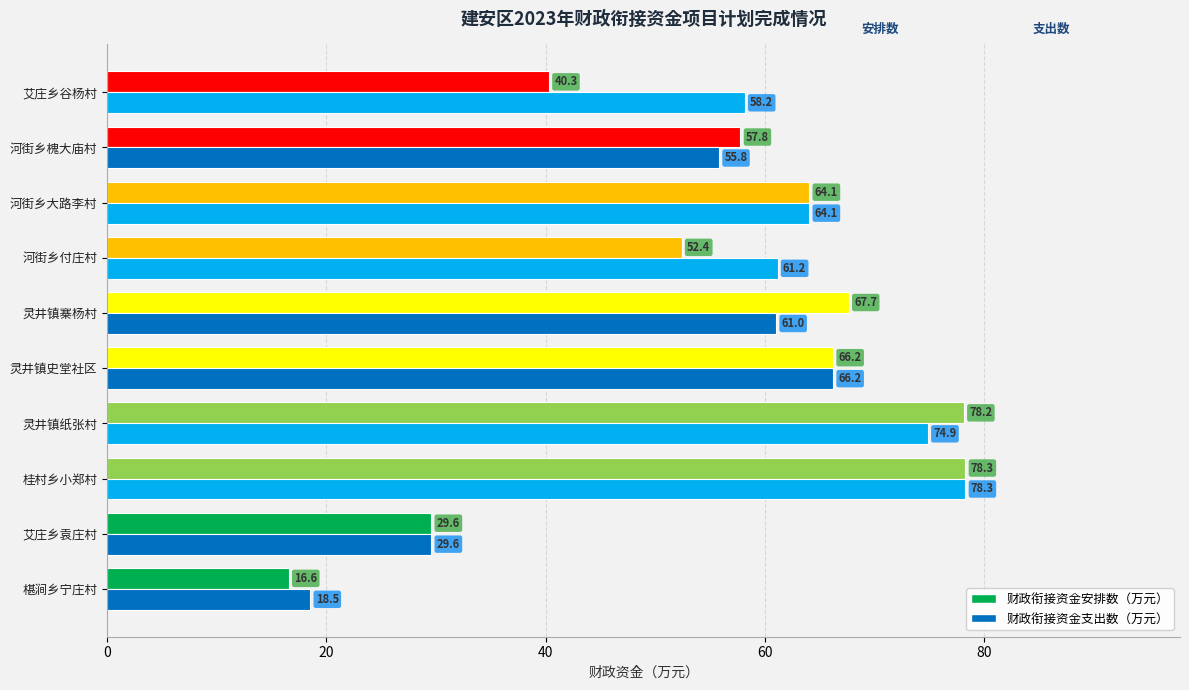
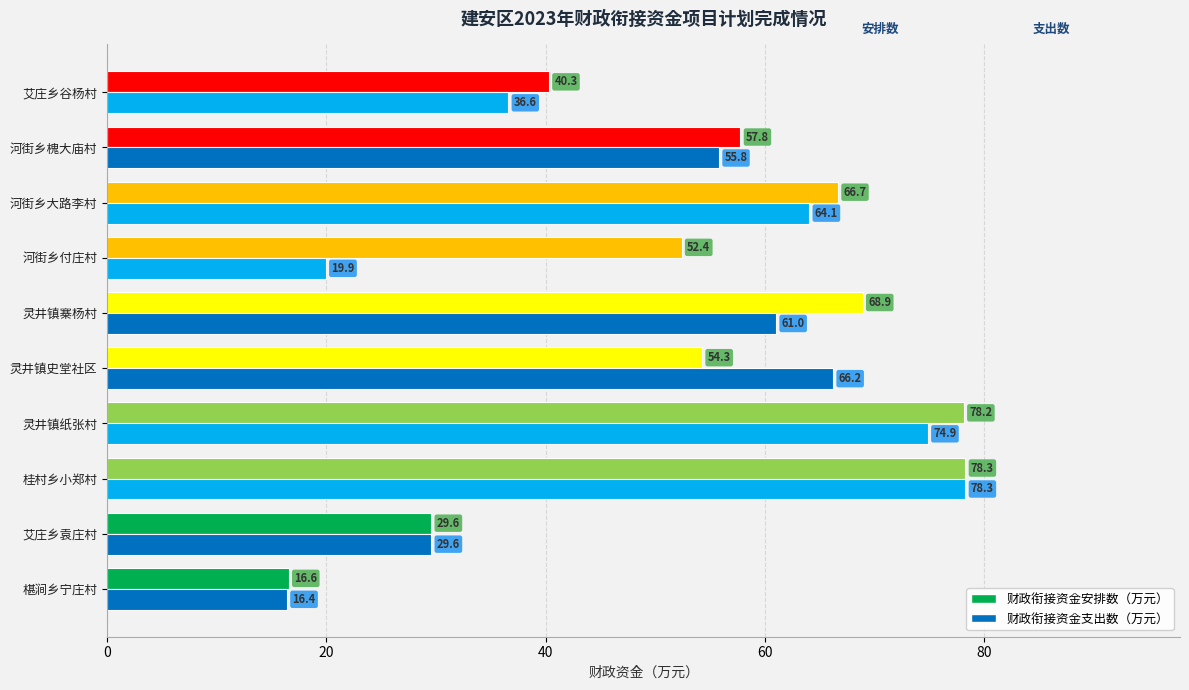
  {
    "财政衔接资金安排数（万元）": {
-     "河街乡大路李村": 64.1,
-     "灵井镇寨杨村": 67.7,
-     "灵井镇史堂社区": 66.2
+     "河街乡大路李村": 66.7,
+     "灵井镇寨杨村": 68.9,
+     "灵井镇史堂社区": 54.3
    },
    "财政衔接资金支出数（万元）": {
-     "艾庄乡谷杨村": 58.2,
-     "河街乡付庄村": 61.2,
-     "椹涧乡宁庄村": 18.5
+     "艾庄乡谷杨村": 36.6,
+     "河街乡付庄村": 19.9,
+     "椹涧乡宁庄村": 16.4
    }
  }
